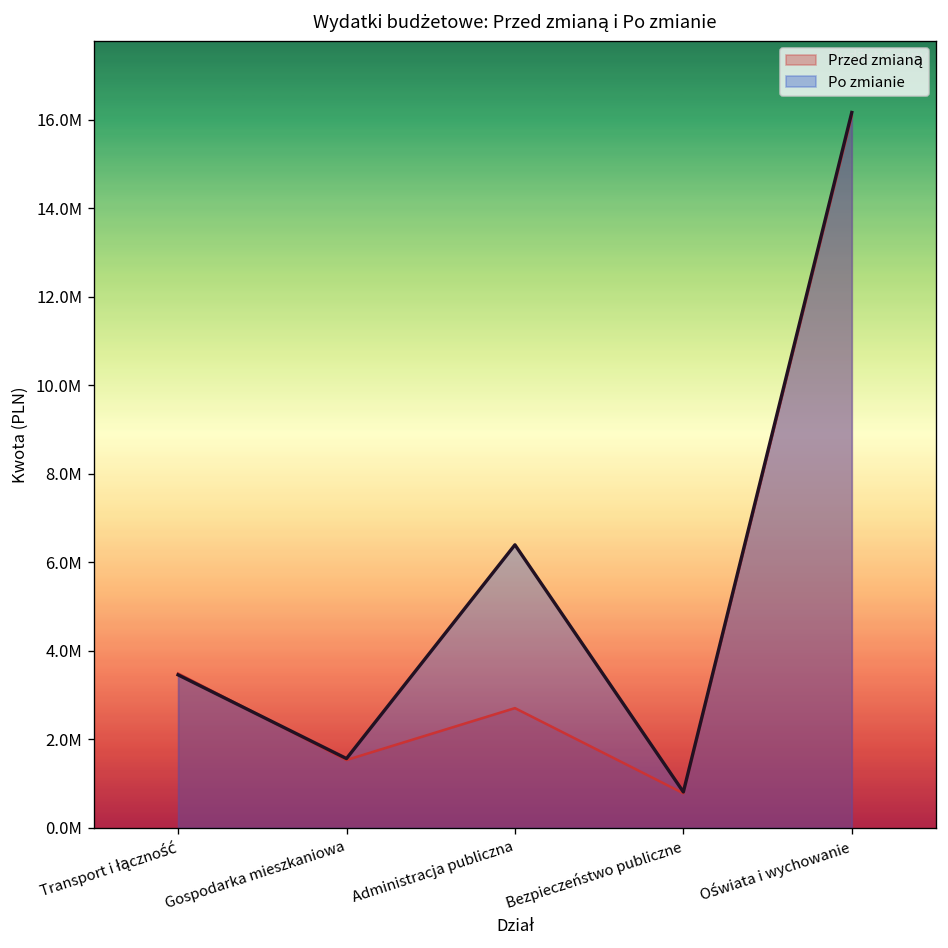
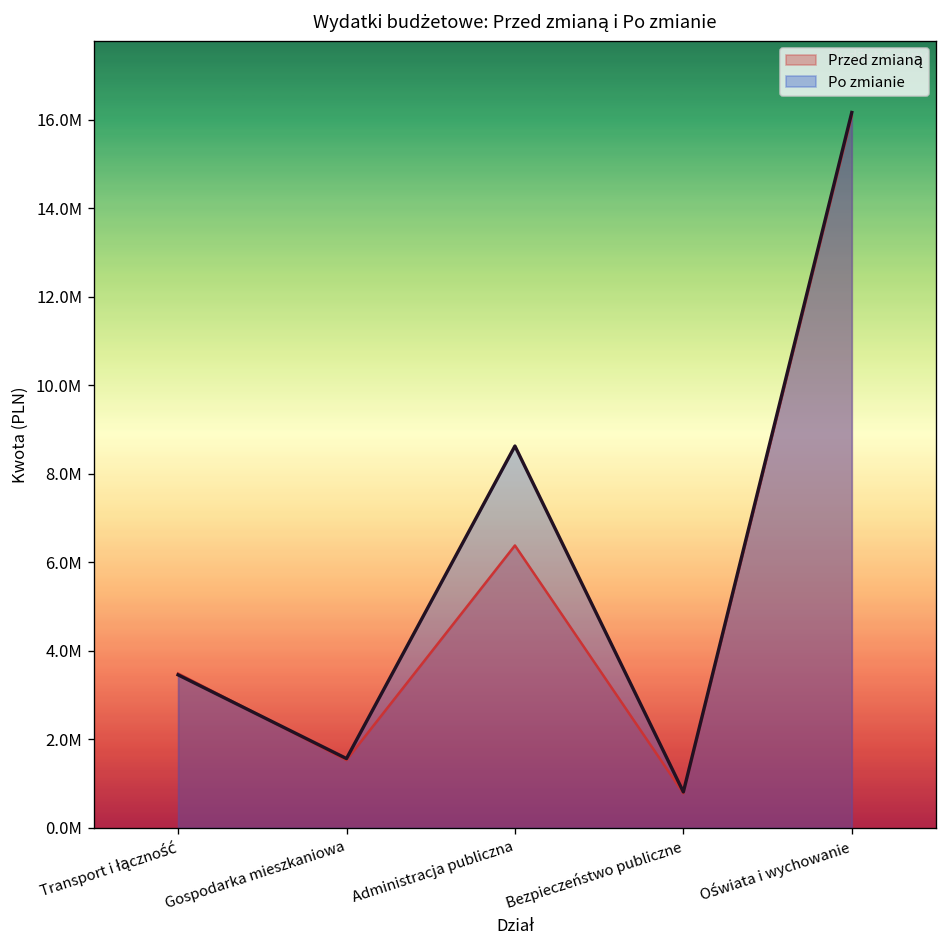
  {
    "Przed zmianą": {
-     "Administracja publiczna": 2700000,
+     "Administracja publiczna": 6400000,
      "Oświata i wychowanie": 16100000
    },
    "Po zmianie": {
-     "Administracja publiczna": 6400000,
+     "Administracja publiczna": 8600000,
      "Oświata i wychowanie": 16200000
    }
  }
